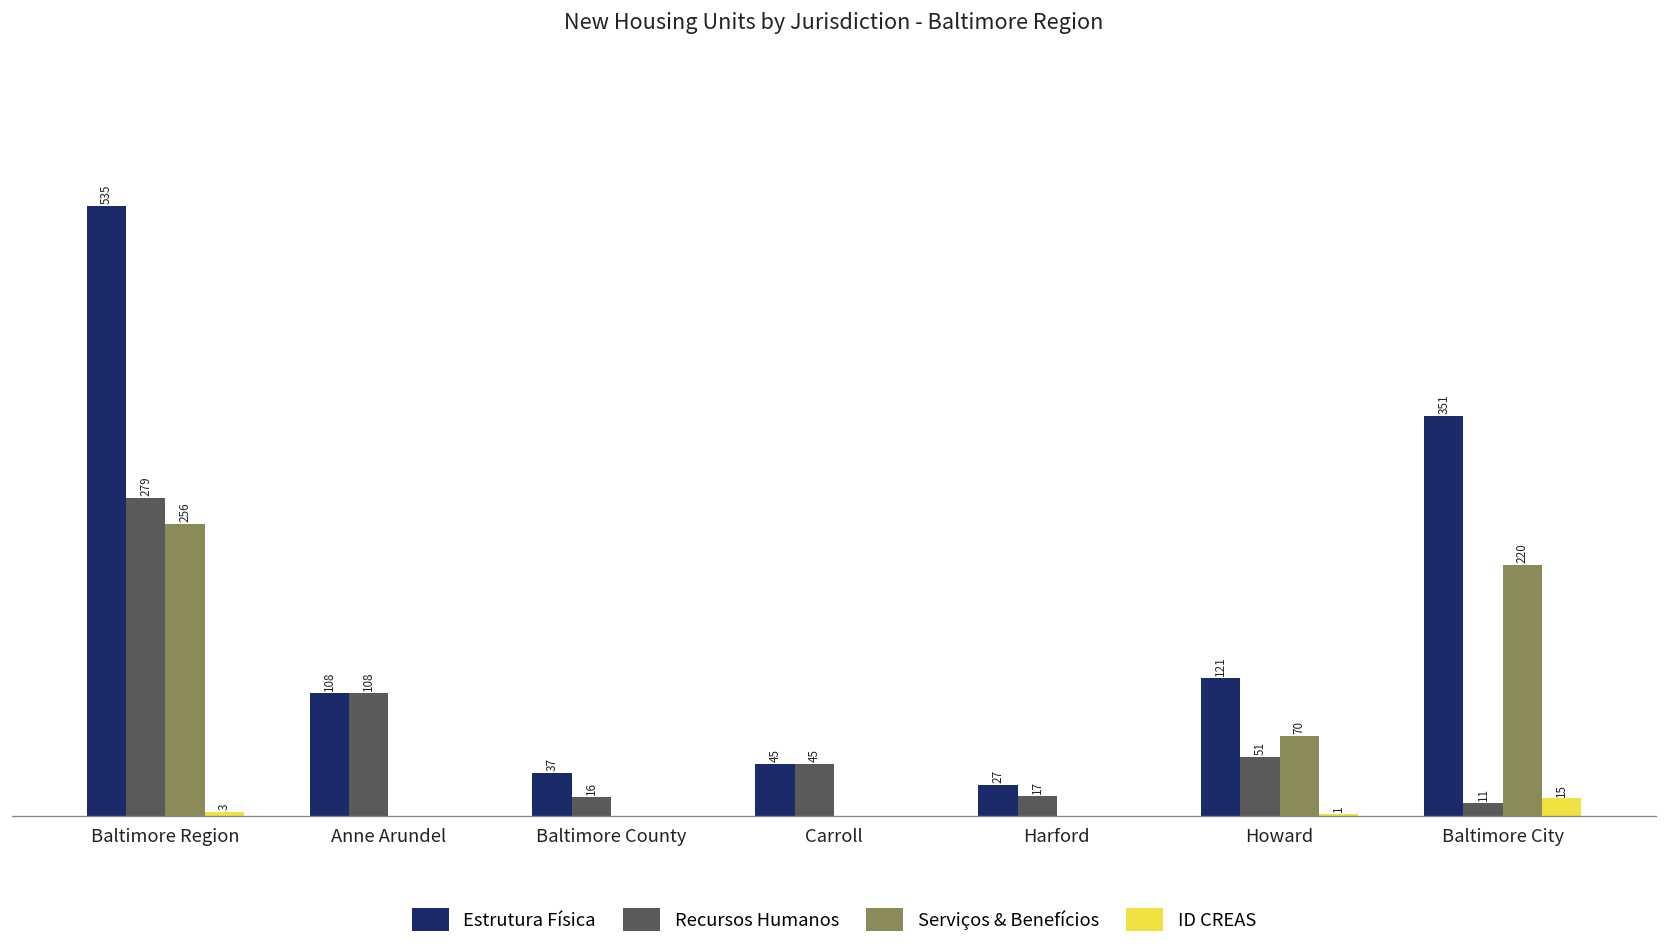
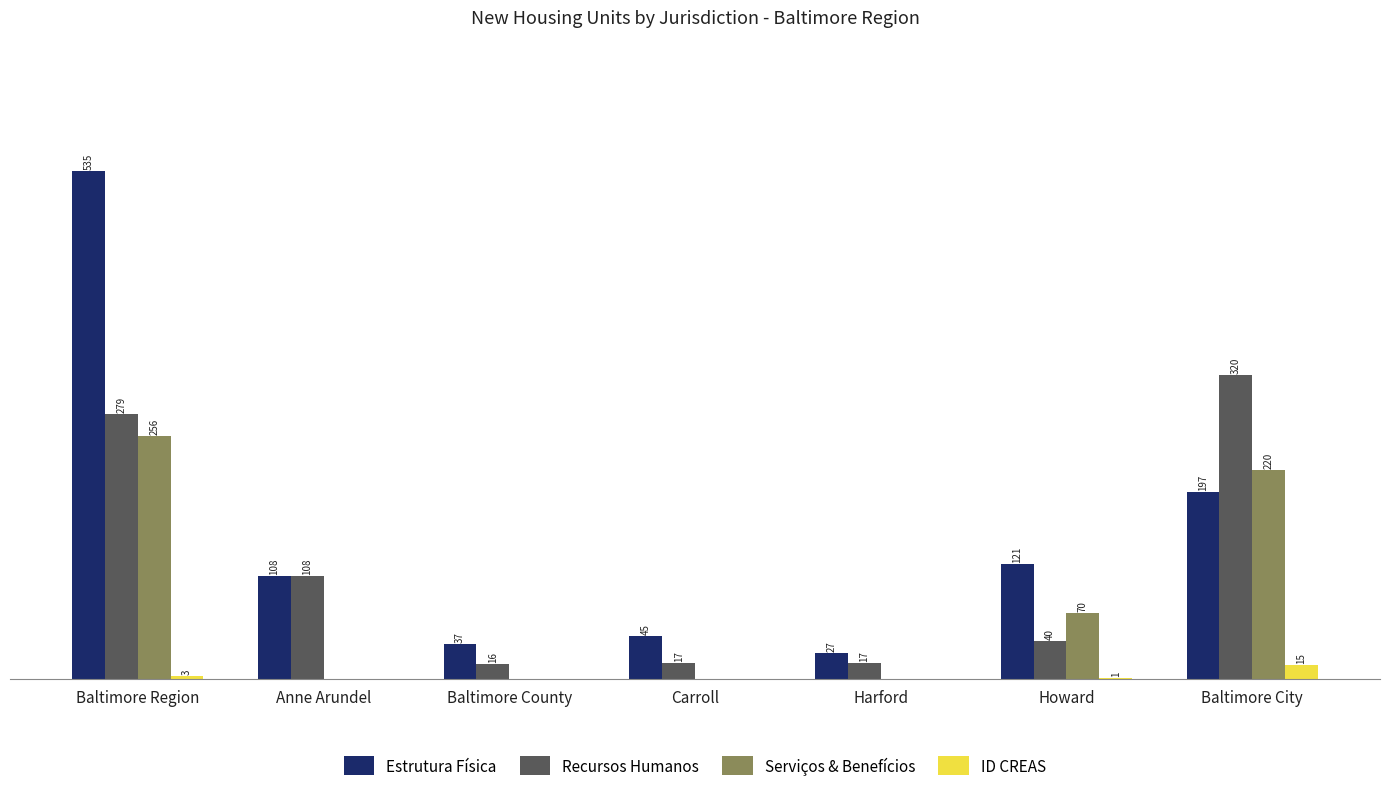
  {
    "Estrutura Física": {
      "Baltimore Region": 535,
      "Anne Arundel": 108,
      "Baltimore County": 37,
      "Carroll": 45,
      "Harford": 27,
      "Howard": 121,
-     "Baltimore City": 351
+     "Baltimore City": 197
    },
    "Recursos Humanos": {
      "Baltimore Region": 279,
      "Anne Arundel": 108,
      "Baltimore County": 16,
-     "Carroll": 45,
+     "Carroll": 17,
      "Harford": 17,
-     "Howard": 51,
-     "Baltimore City": 11
+     "Howard": 40,
+     "Baltimore City": 320
    },
    "Serviços & Benefícios": {
      "Baltimore Region": 256,
      "Howard": 70,
      "Baltimore City": 220
    },
    "ID CREAS": {
      "Baltimore Region": 3,
      "Howard": 1,
      "Baltimore City": 15
    }
  }
